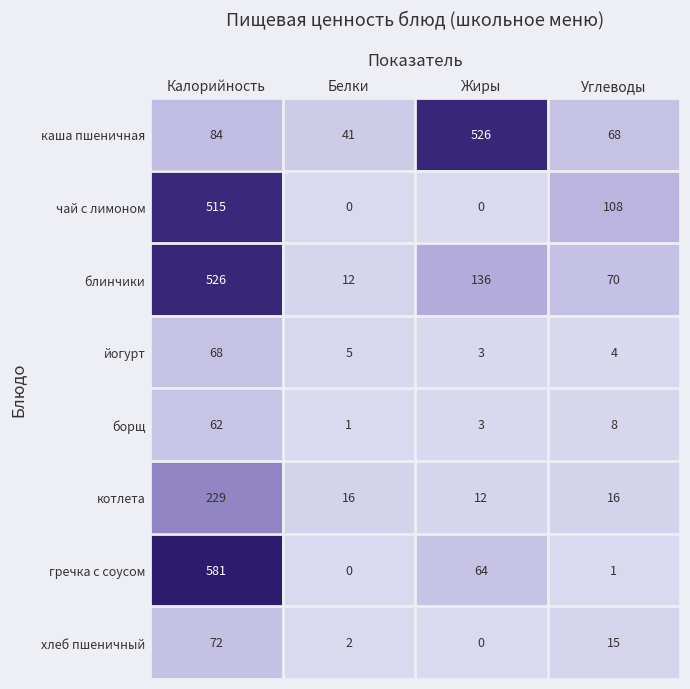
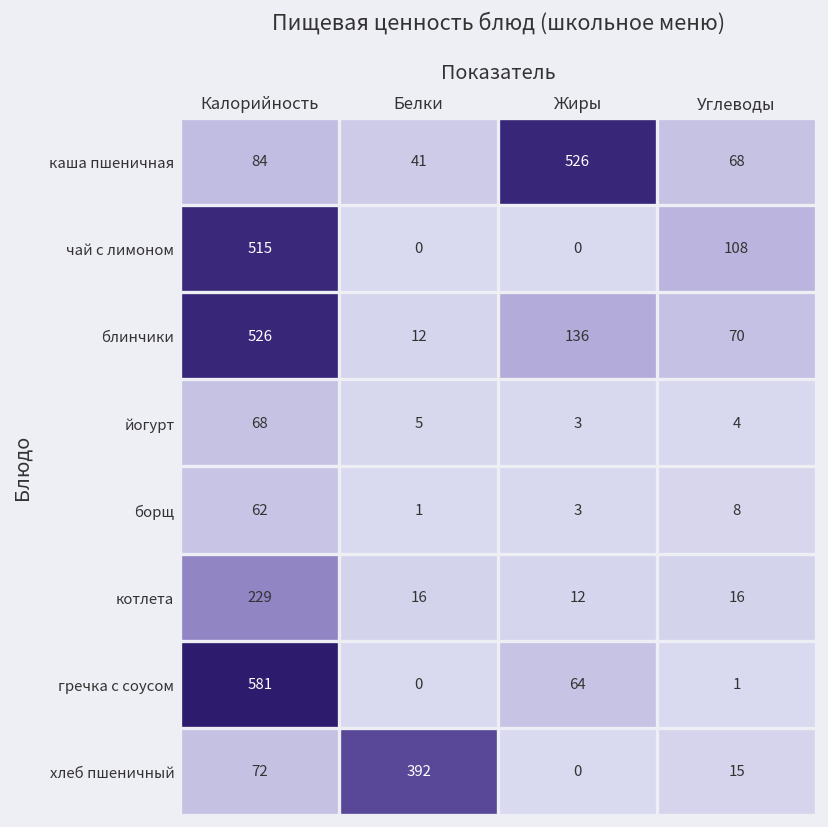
  {
    "каша пшеничная": {
      "Калорийность": 84,
      "Белки": 41,
      "Жиры": 526,
      "Углеводы": 68
    },
    "чай с лимоном": {
      "Калорийность": 515,
      "Белки": 0,
      "Жиры": 0,
      "Углеводы": 108
    },
    "блинчики": {
      "Калорийность": 526,
      "Белки": 12,
      "Жиры": 136,
      "Углеводы": 70
    },
    "йогурт": {
      "Калорийность": 68,
      "Белки": 5,
      "Жиры": 3,
      "Углеводы": 4
    },
    "борщ": {
      "Калорийность": 62,
      "Белки": 1,
      "Жиры": 3,
      "Углеводы": 8
    },
    "котлета": {
      "Калорийность": 229,
      "Белки": 16,
      "Жиры": 12,
      "Углеводы": 16
    },
    "гречка с соусом": {
      "Калорийность": 581,
      "Белки": 0,
      "Жиры": 64,
      "Углеводы": 1
    },
    "хлеб пшеничный": {
      "Калорийность": 72,
-     "Белки": 2,
+     "Белки": 392,
      "Жиры": 0,
      "Углеводы": 15
    }
  }
